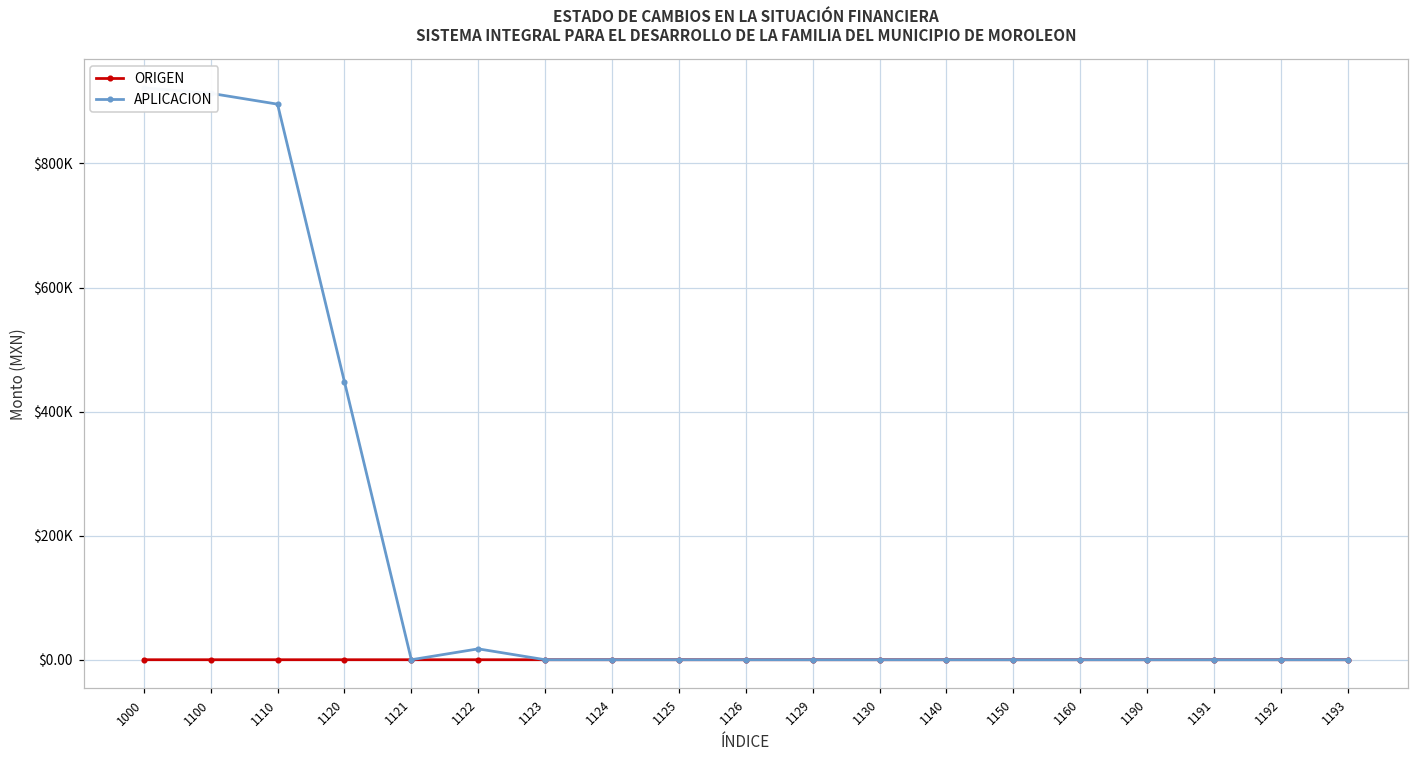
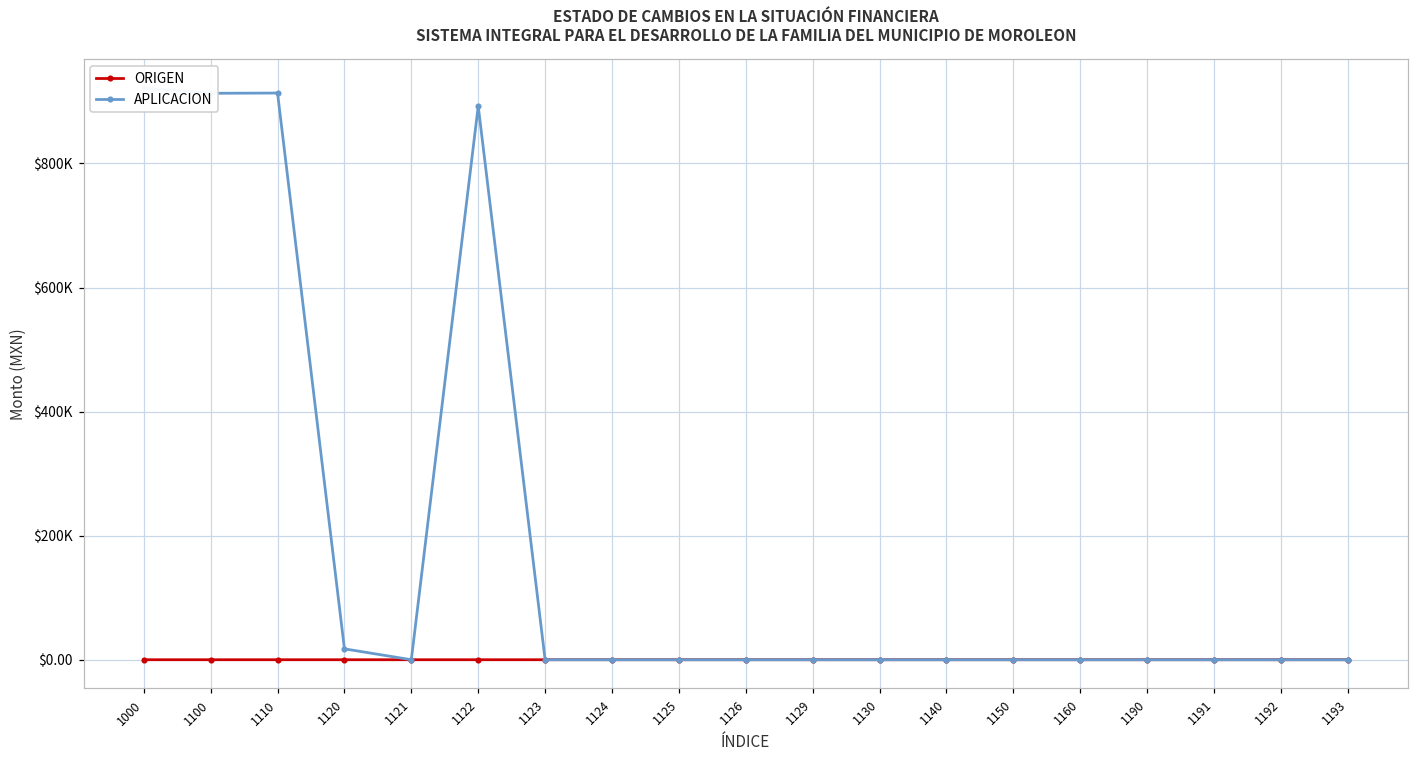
  {
    "ORIGEN": {
      "1000": "$0",
      "1100": "$0",
      "1110": "$0",
      "1120": "$0",
      "1122": "$0"
    },
    "APLICACION": {
-     "1110": "$900000",
-     "1120": "$450000",
-     "1122": "$20000"
+     "1110": "$910000",
+     "1120": "$20000",
+     "1122": "$890000"
    }
  }
